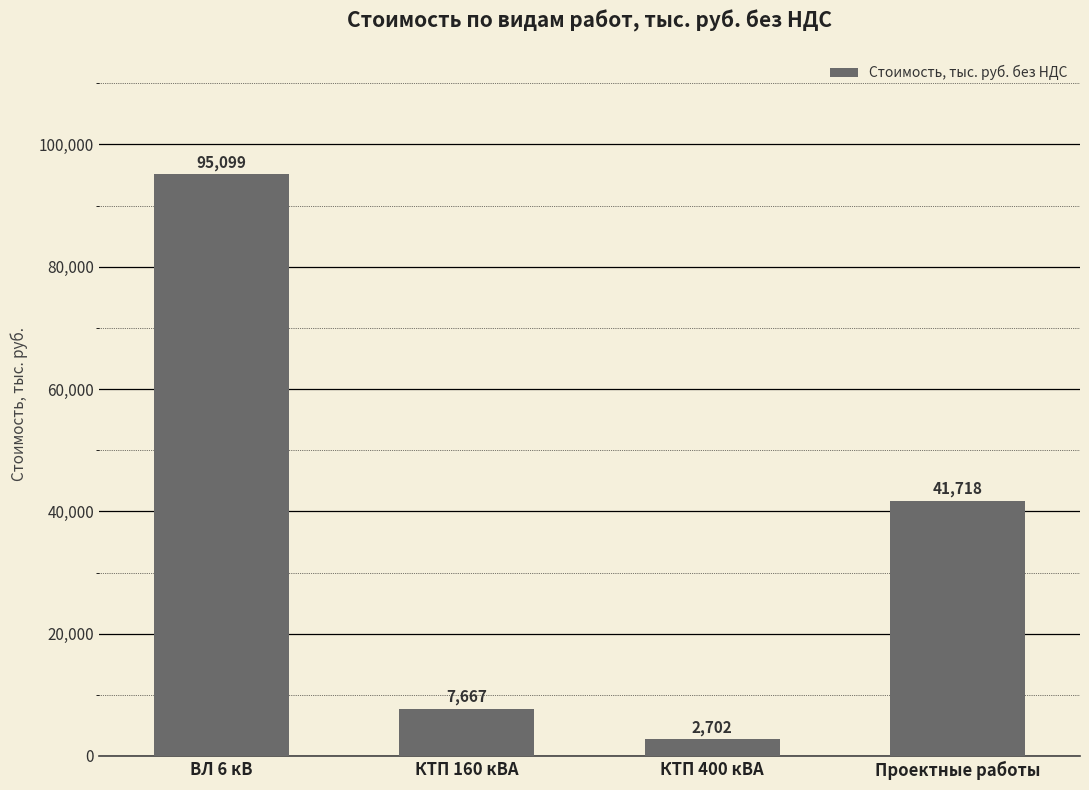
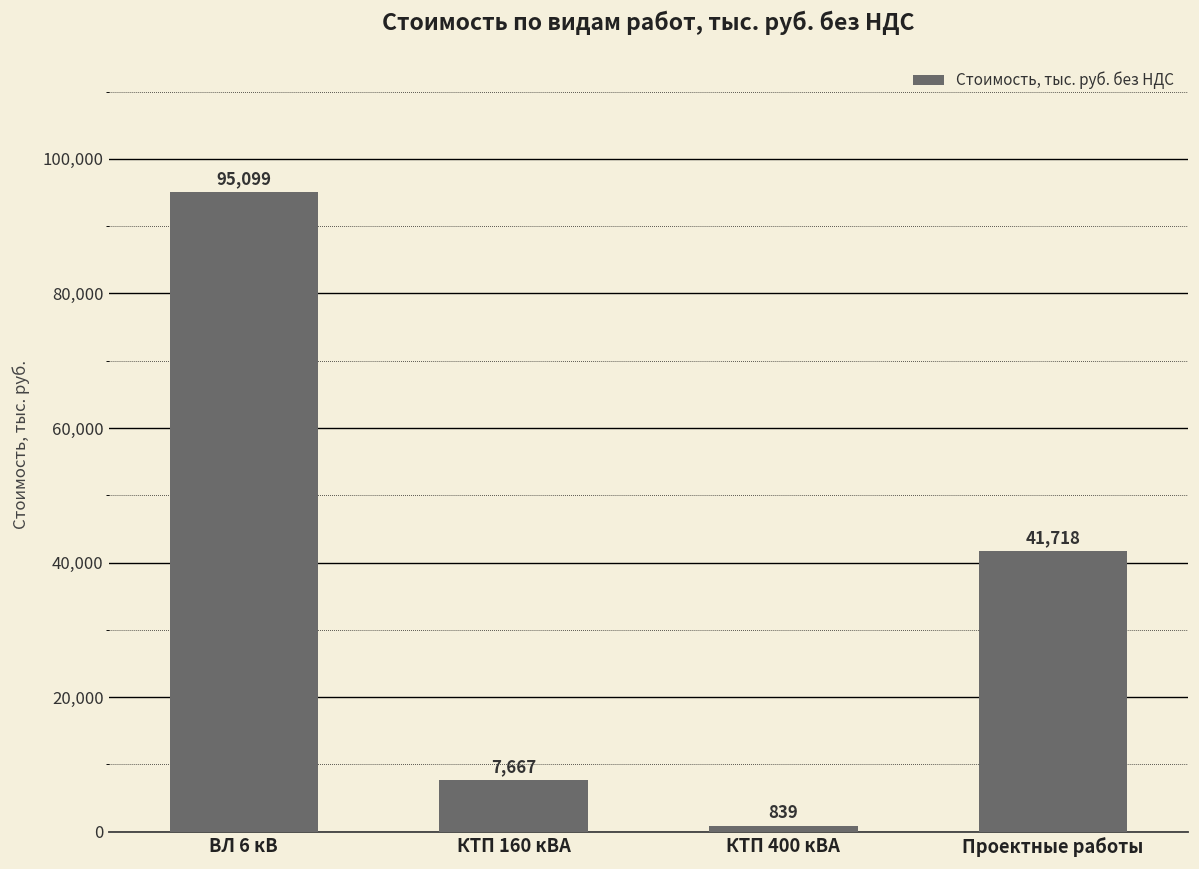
  {
    "ВЛ 6 кВ": "95,099",
    "КТП 160 кВА": "7,667",
-   "КТП 400 кВА": "2,702",
+   "КТП 400 кВА": "839",
    "Проектные работы": "41,718"
  }
